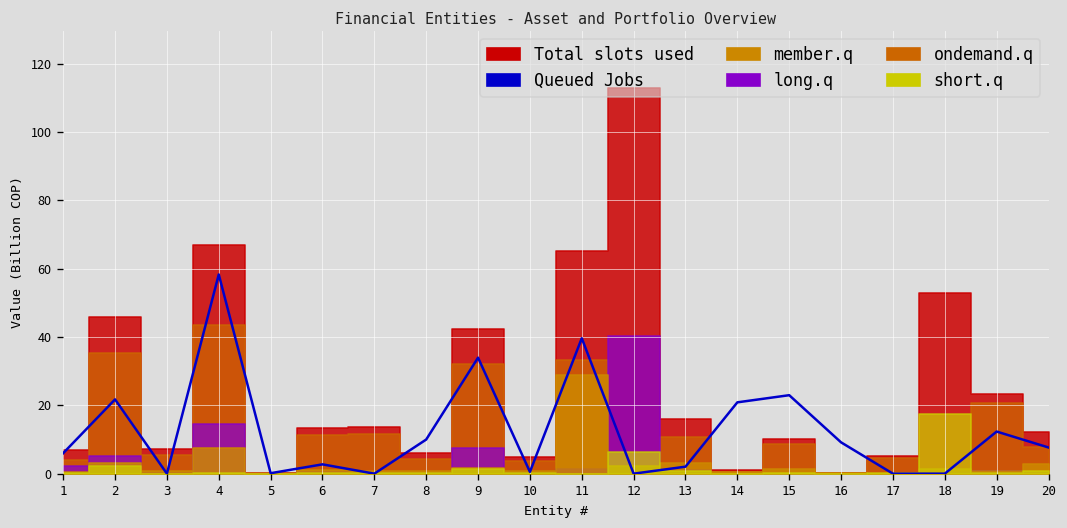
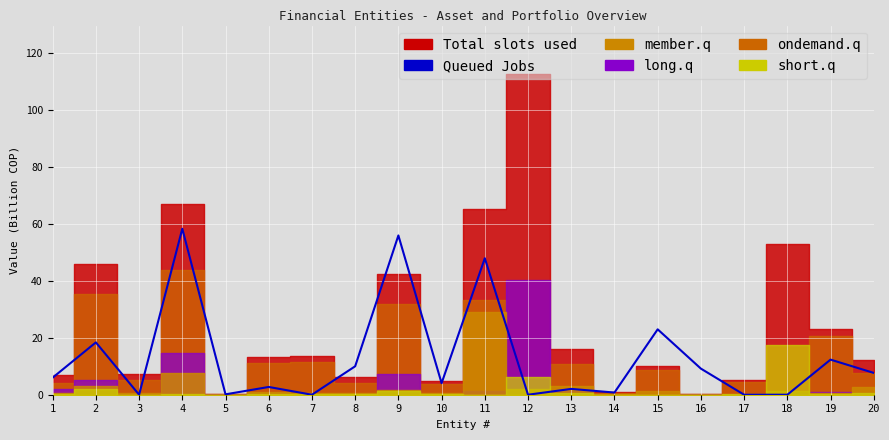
  {
    "Queued Jobs": {
-     "2": 22,
+     "2": 18,
      "3": 0,
      "4": 58,
      "5": 0,
      "6": 3,
      "7": 0,
      "8": 10,
-     "9": 34,
-     "10": 1,
-     "11": 40,
+     "9": 56,
+     "10": 4,
+     "11": 48,
      "12": 0,
      "13": 2,
-     "14": 21,
+     "14": 1,
      "15": 23,
      "16": 9,
      "17": 0,
      "18": 0,
      "19": 12
    }
  }
